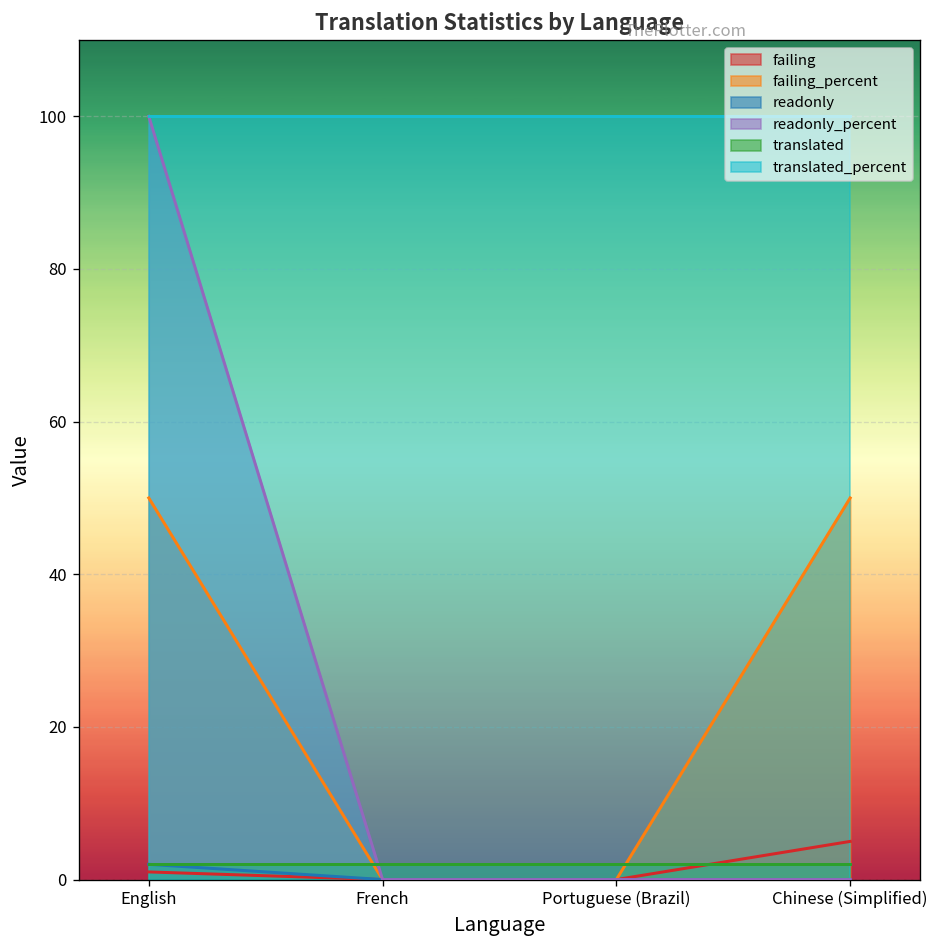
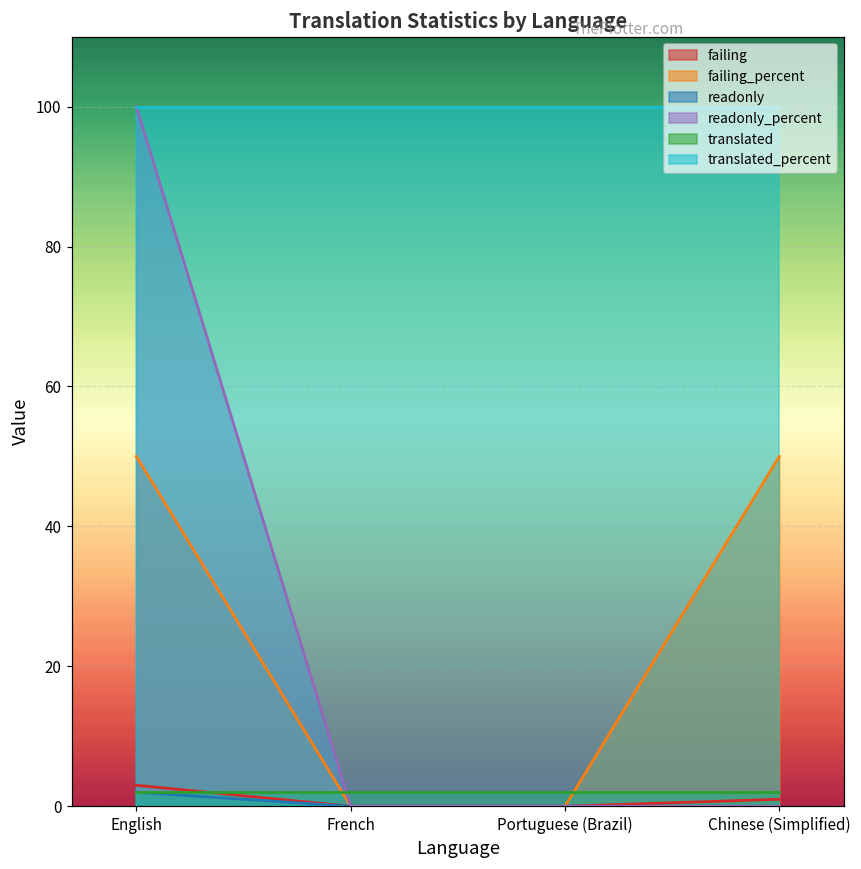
  {
    "failing": {
-     "English": 1,
-     "Chinese (Simplified)": 5
+     "English": 3,
+     "Chinese (Simplified)": 1
    },
    "failing_percent": {
      "English": 50,
      "Chinese (Simplified)": 50
    },
    "translated": {
      "French": 2,
      "Portuguese (Brazil)": 2,
      "Chinese (Simplified)": 2
    },
    "translated_percent": {
      "French": 100,
      "Portuguese (Brazil)": 100
    }
  }
